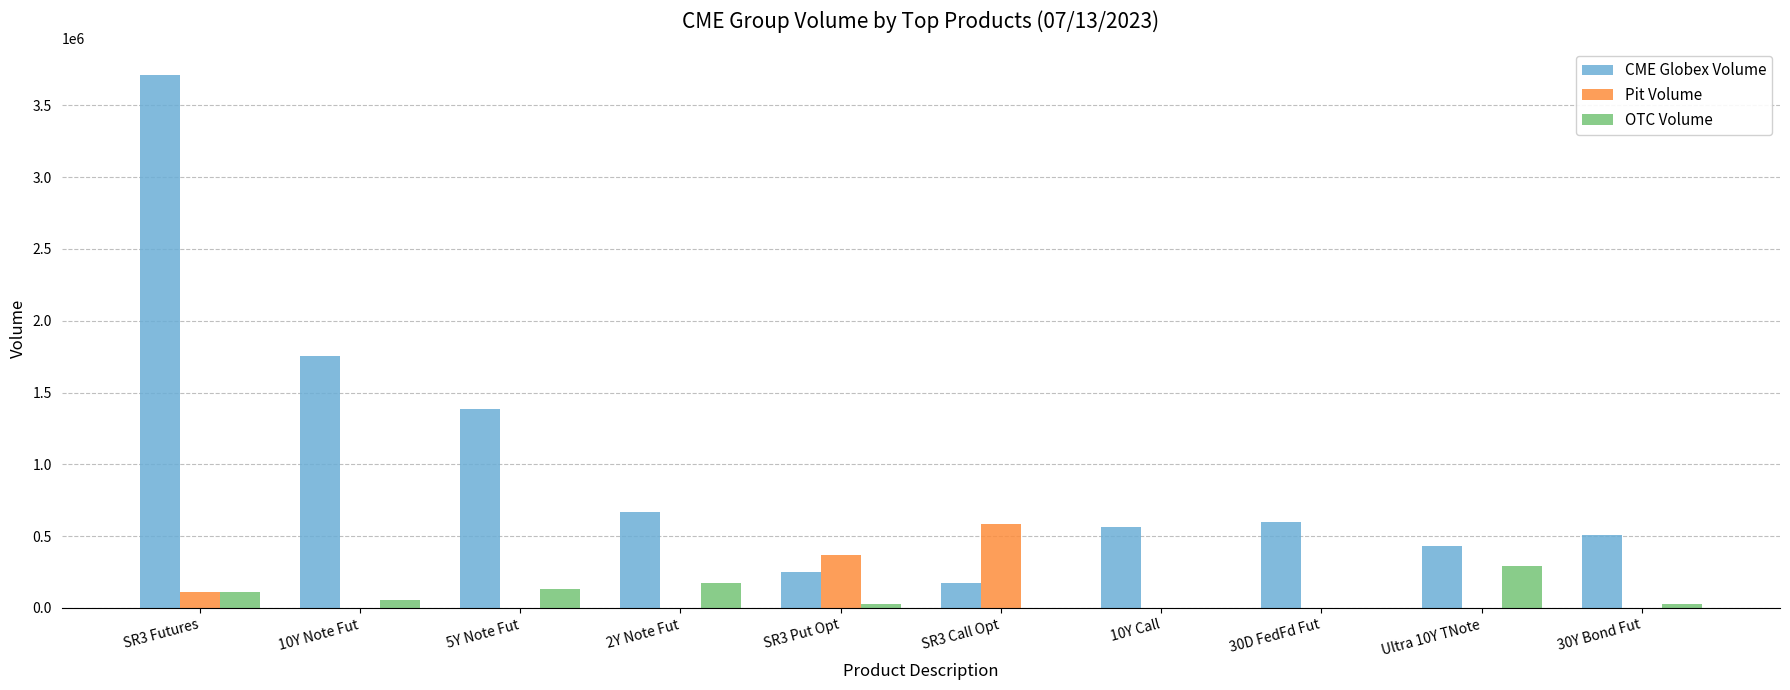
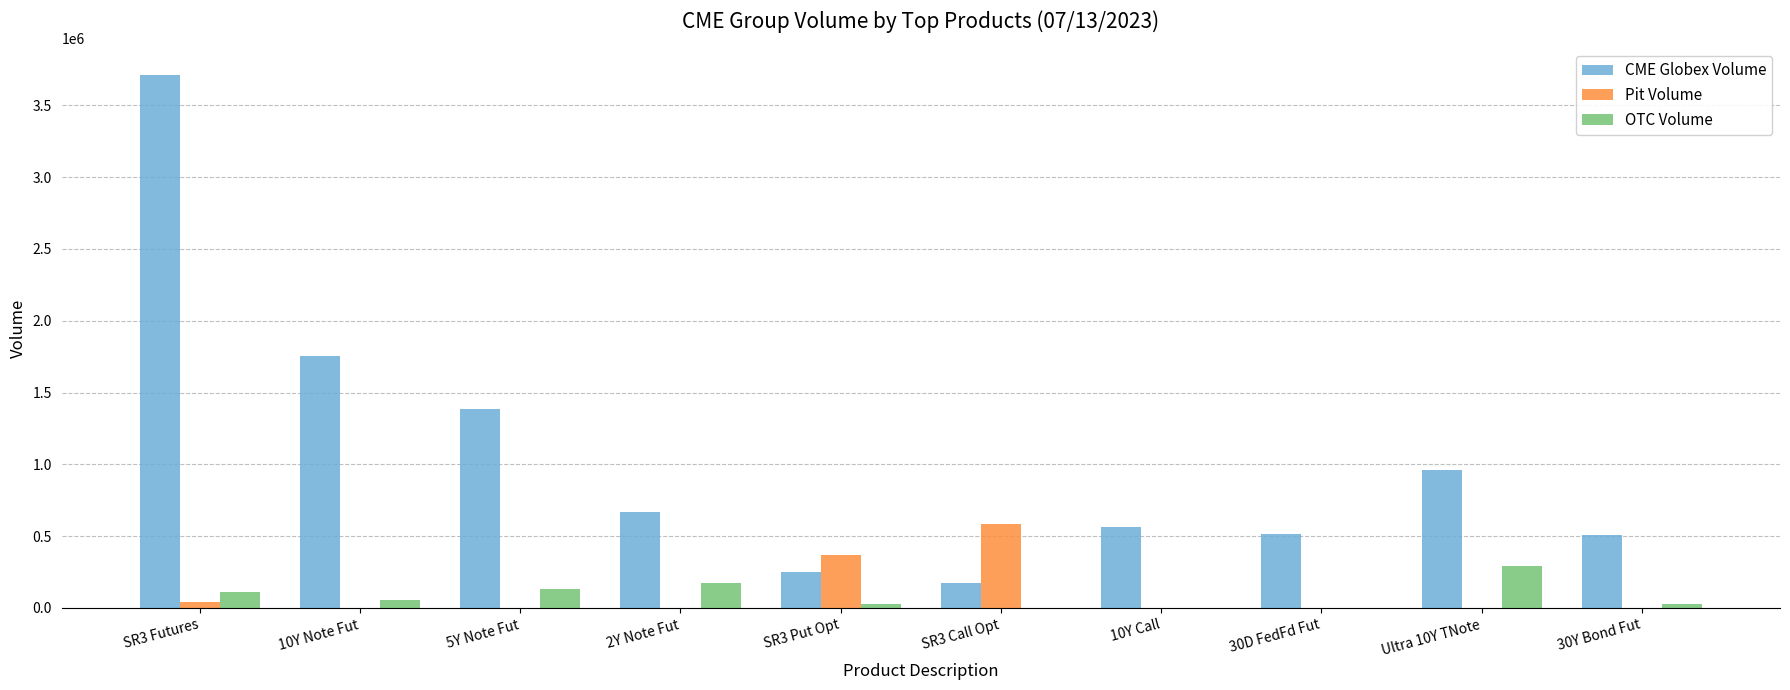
  {
    "CME Globex Volume": {
      "SR3 Futures": 3710000,
      "10Y Note Fut": 1760000,
      "5Y Note Fut": 1390000,
      "2Y Note Fut": 670000,
      "SR3 Put Opt": 250000,
      "SR3 Call Opt": 170000,
      "10Y Call": 560000,
-     "30D FedFd Fut": 600000,
-     "Ultra 10Y TNote": 430000,
+     "30D FedFd Fut": 520000,
+     "Ultra 10Y TNote": 960000,
      "30Y Bond Fut": 510000
    },
    "Pit Volume": {
-     "SR3 Futures": 110000,
+     "SR3 Futures": 40000,
      "10Y Note Fut": 0,
      "5Y Note Fut": 0,
      "2Y Note Fut": 0,
      "SR3 Put Opt": 370000,
      "SR3 Call Opt": 580000,
      "10Y Call": 0,
      "30D FedFd Fut": 0,
      "Ultra 10Y TNote": 0,
      "30Y Bond Fut": 0
    },
    "OTC Volume": {
      "SR3 Futures": 110000,
      "10Y Note Fut": 50000,
      "5Y Note Fut": 130000,
      "2Y Note Fut": 170000,
      "SR3 Put Opt": 30000,
      "SR3 Call Opt": 0,
      "10Y Call": 0,
      "30D FedFd Fut": 0,
      "Ultra 10Y TNote": 290000,
      "30Y Bond Fut": 30000
    }
  }
